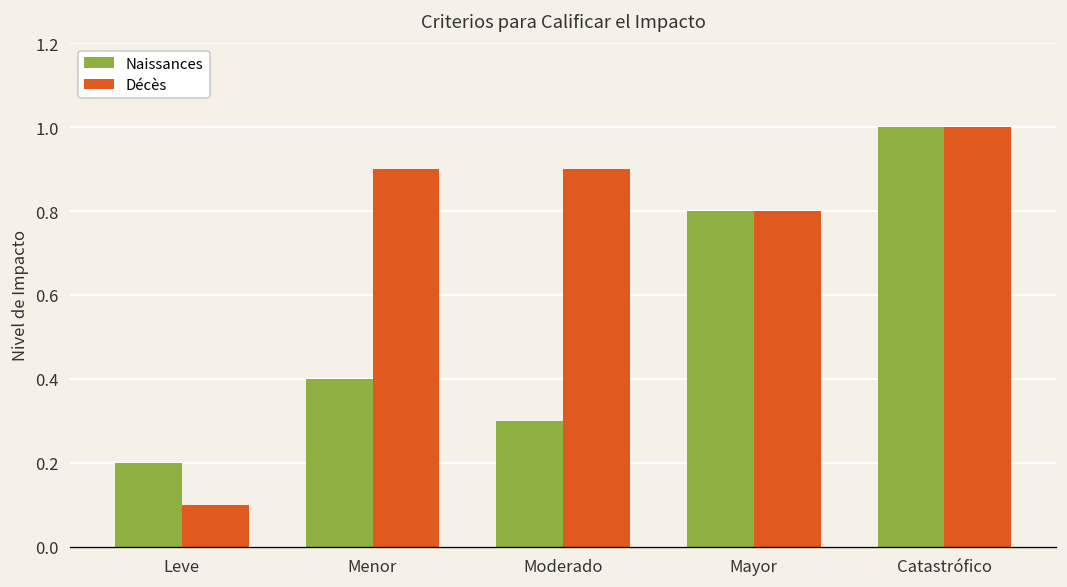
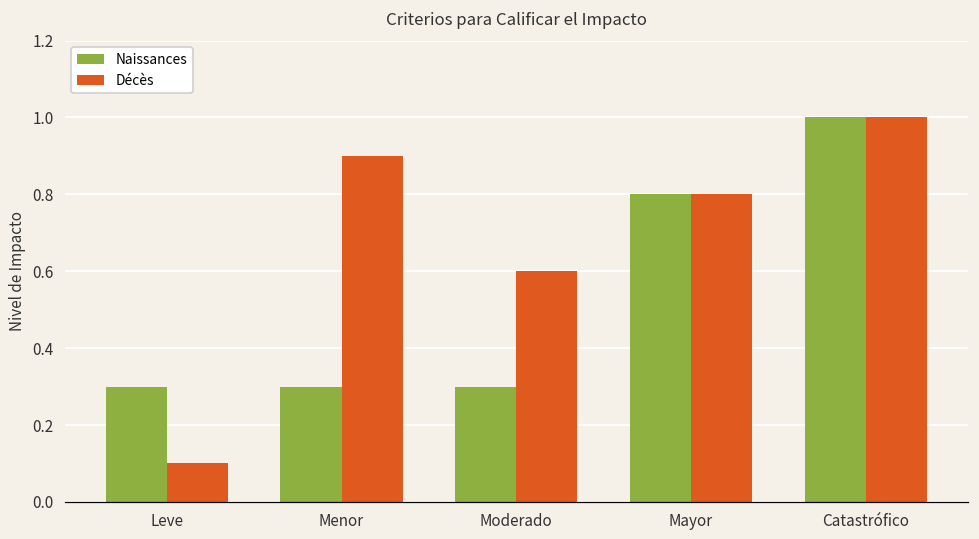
  {
    "Naissances": {
-     "Leve": 0.2,
-     "Menor": 0.4,
+     "Leve": 0.3,
+     "Menor": 0.3,
      "Moderado": 0.3,
      "Mayor": 0.8,
      "Catastrófico": 1.0
    },
    "Décès": {
      "Leve": 0.1,
      "Menor": 0.9,
-     "Moderado": 0.9,
+     "Moderado": 0.6,
      "Mayor": 0.8,
      "Catastrófico": 1.0
    }
  }
